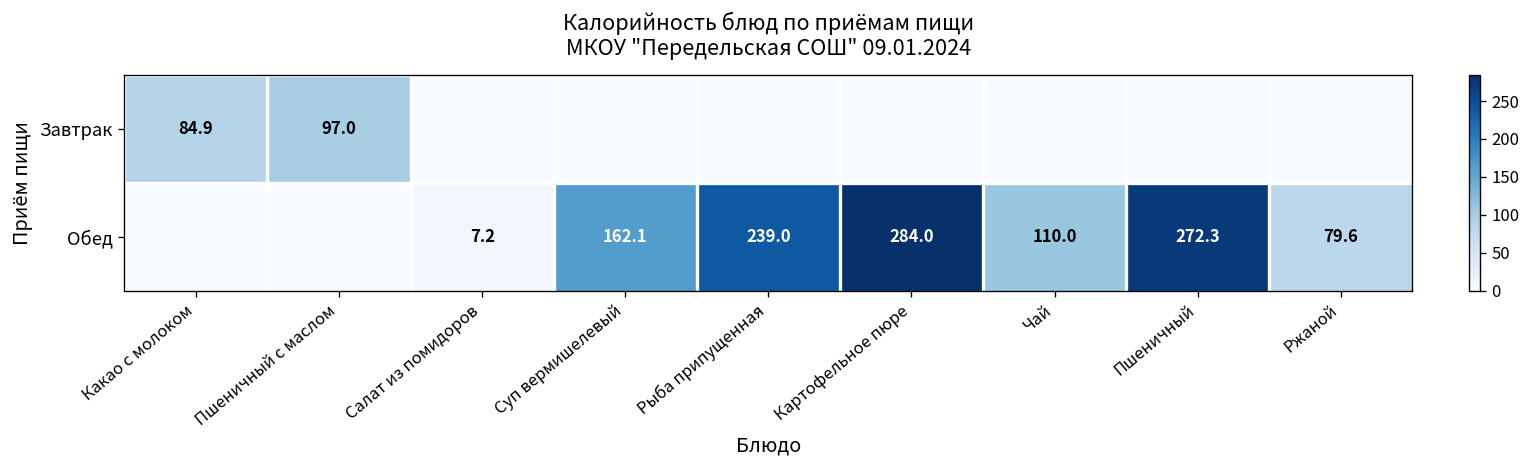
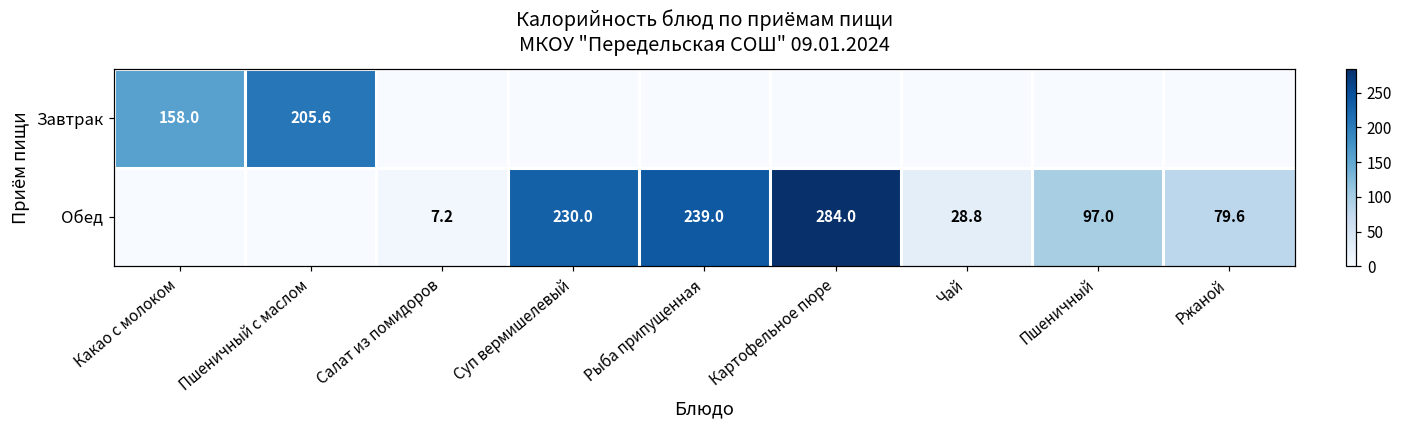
  {
    "Завтрак": {
-     "Какао с молоком": 84.9,
-     "Пшеничный с маслом": 97.0
+     "Какао с молоком": 158.0,
+     "Пшеничный с маслом": 205.6
    },
    "Обед": {
      "Салат из помидоров": 7.2,
-     "Суп вермишелевый": 162.1,
+     "Суп вермишелевый": 230.0,
      "Рыба припущенная": 239.0,
      "Картофельное пюре": 284.0,
-     "Чай": 110.0,
-     "Пшеничный": 272.3,
+     "Чай": 28.8,
+     "Пшеничный": 97.0,
      "Ржаной": 79.6
    }
  }
